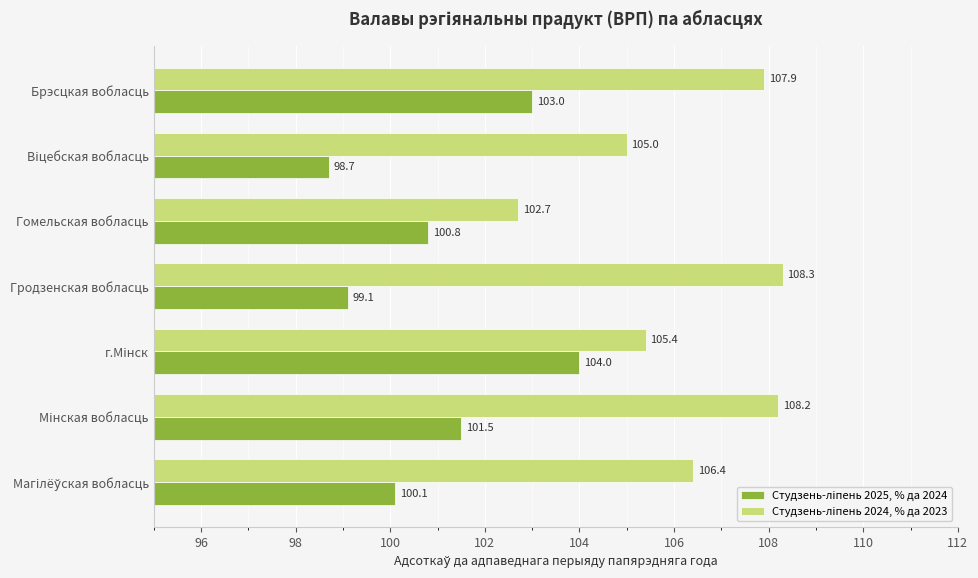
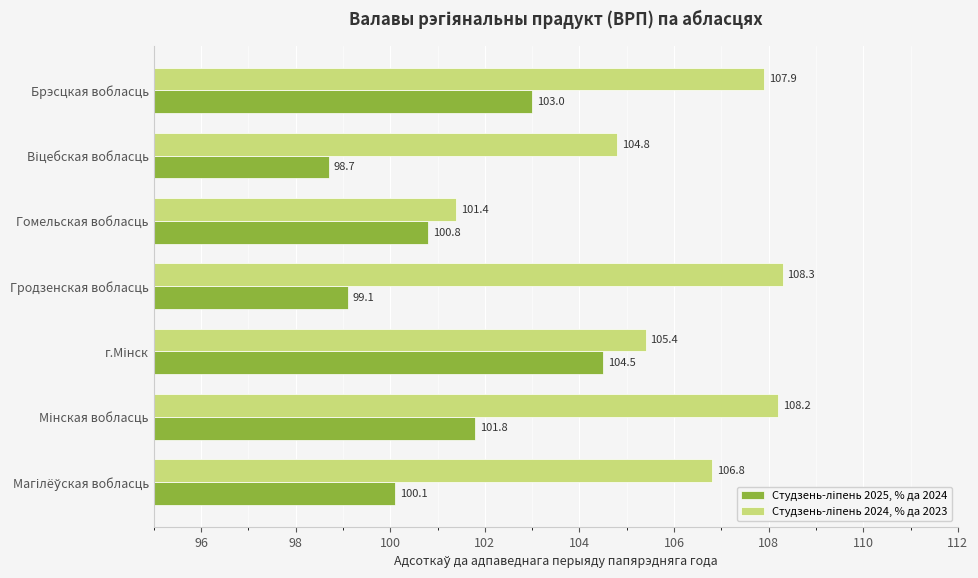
  {
    "Студзень-ліпень 2025, % да 2024": {
      "Брэсцкая вобласць": 103.0,
      "Віцебская вобласць": 98.7,
      "Гомельская вобласць": 100.8,
      "Гродзенская вобласць": 99.1,
-     "г.Мінск": 104.0,
-     "Мінская вобласць": 101.5,
+     "г.Мінск": 104.5,
+     "Мінская вобласць": 101.8,
      "Магілёўская вобласць": 100.1
    },
    "Студзень-ліпень 2024, % да 2023": {
      "Брэсцкая вобласць": 107.9,
-     "Віцебская вобласць": 105.0,
-     "Гомельская вобласць": 102.7,
+     "Віцебская вобласць": 104.8,
+     "Гомельская вобласць": 101.4,
      "Гродзенская вобласць": 108.3,
      "г.Мінск": 105.4,
      "Мінская вобласць": 108.2,
-     "Магілёўская вобласць": 106.4
+     "Магілёўская вобласць": 106.8
    }
  }
